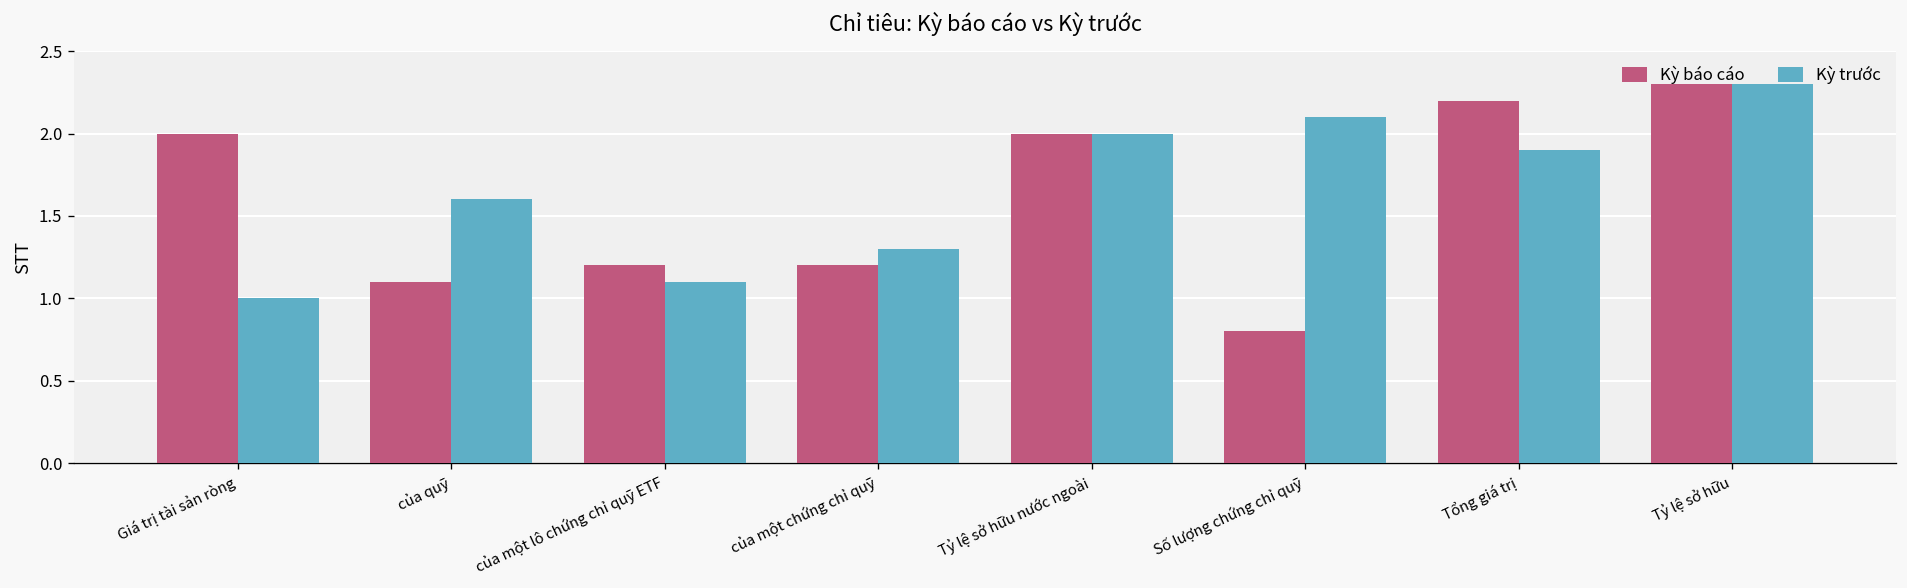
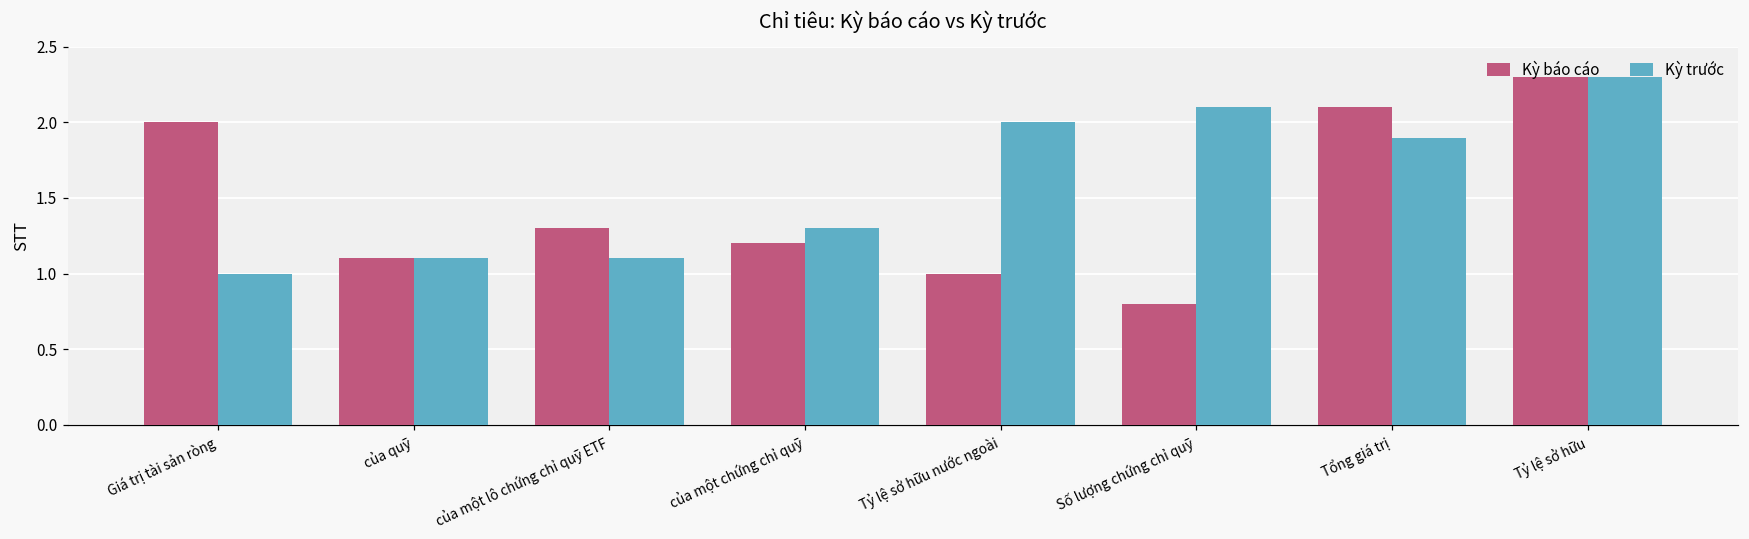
  {
    "Kỳ báo cáo": {
      "Giá trị tài sản ròng": 2.0,
      "của quỹ": 1.1,
-     "của một lô chứng chỉ quỹ ETF": 1.2,
+     "của một lô chứng chỉ quỹ ETF": 1.3,
      "của một chứng chỉ quỹ": 1.2,
-     "Tỷ lệ sở hữu nước ngoài": 2,
+     "Tỷ lệ sở hữu nước ngoài": 1,
      "Số lượng chứng chỉ quỹ": 0.8,
-     "Tổng giá trị": 2.2,
+     "Tổng giá trị": 2.1,
      "Tỷ lệ sở hữu": 2.3
    },
    "Kỳ trước": {
      "Giá trị tài sản ròng": 1.0,
-     "của quỹ": 1.6,
+     "của quỹ": 1.1,
      "của một lô chứng chỉ quỹ ETF": 1.1,
      "của một chứng chỉ quỹ": 1.3,
      "Tỷ lệ sở hữu nước ngoài": 2.0,
      "Số lượng chứng chỉ quỹ": 2.1,
      "Tổng giá trị": 1.9,
      "Tỷ lệ sở hữu": 2.3
    }
  }
